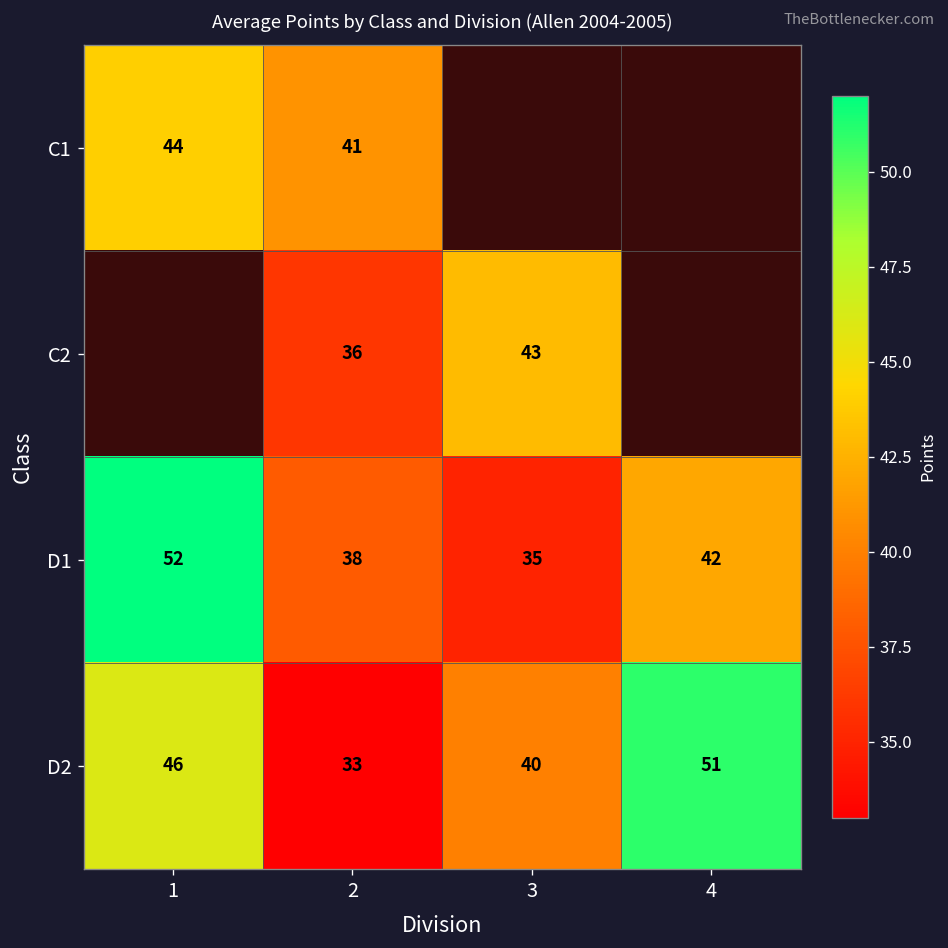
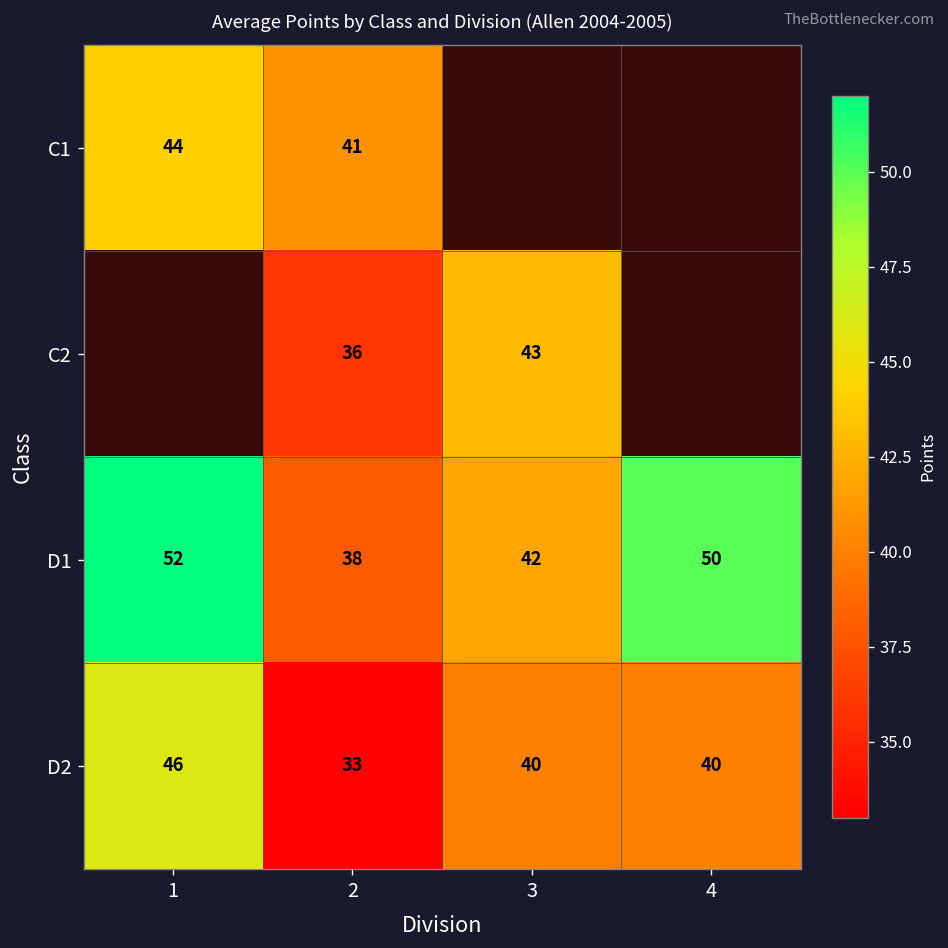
  {
    "C1": {
      "1": 44,
      "2": 41
    },
    "C2": {
      "2": 36,
      "3": 43
    },
    "D1": {
      "1": 52,
      "2": 38,
-     "3": 35,
-     "4": 42
+     "3": 42,
+     "4": 50
    },
    "D2": {
      "1": 46,
      "2": 33,
      "3": 40,
-     "4": 51
+     "4": 40
    }
  }
